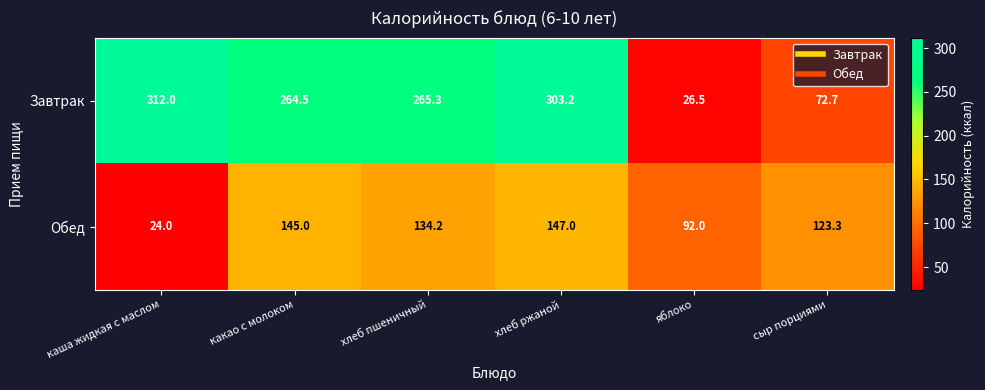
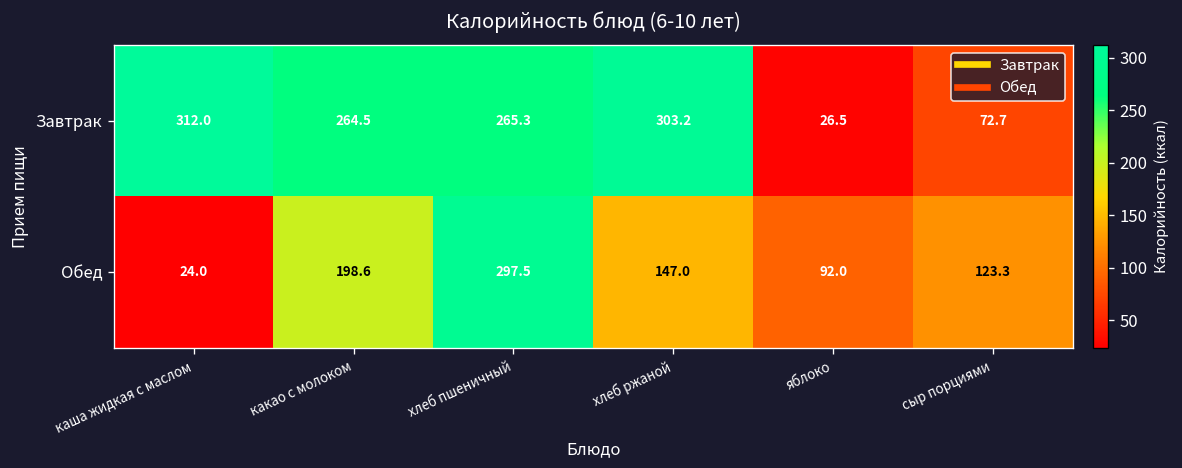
  {
    "Завтрак": {
      "каша жидкая с маслом": 312.0,
      "какао с молоком": 264.5,
      "хлеб пшеничный": 265.3,
      "хлеб ржаной": 303.2,
      "яблоко": 26.5,
      "сыр порциями": 72.7
    },
    "Обед": {
      "каша жидкая с маслом": 24.0,
-     "какао с молоком": 145.0,
-     "хлеб пшеничный": 134.2,
+     "какао с молоком": 198.6,
+     "хлеб пшеничный": 297.5,
      "хлеб ржаной": 147.0,
      "яблоко": 92.0,
      "сыр порциями": 123.3
    }
  }
